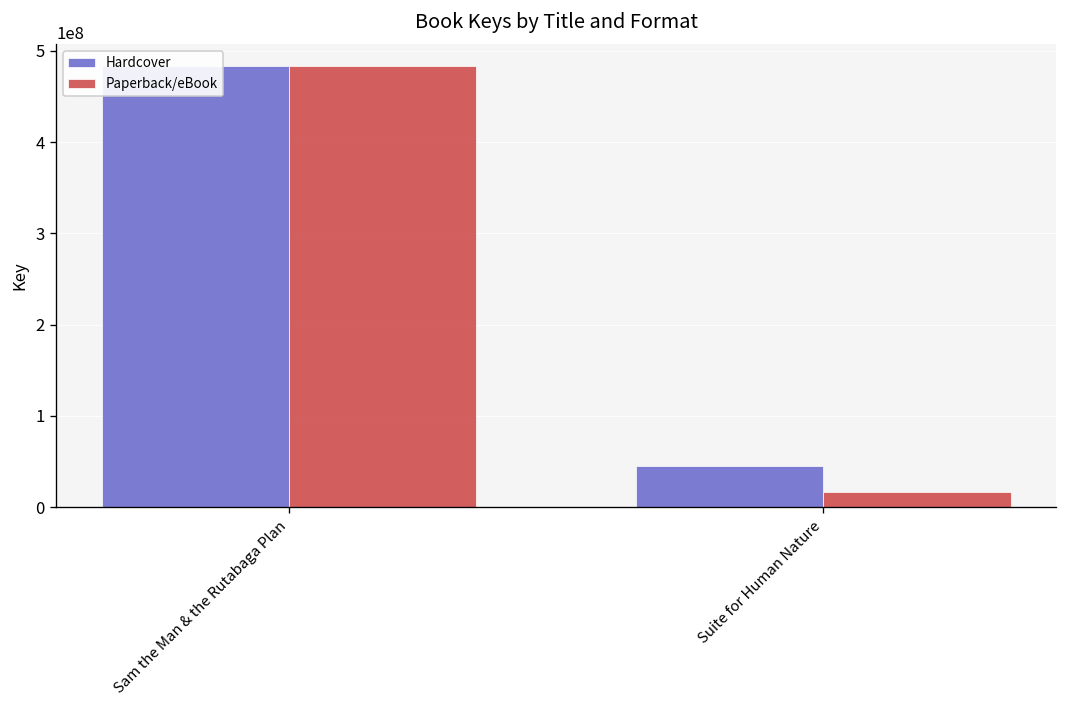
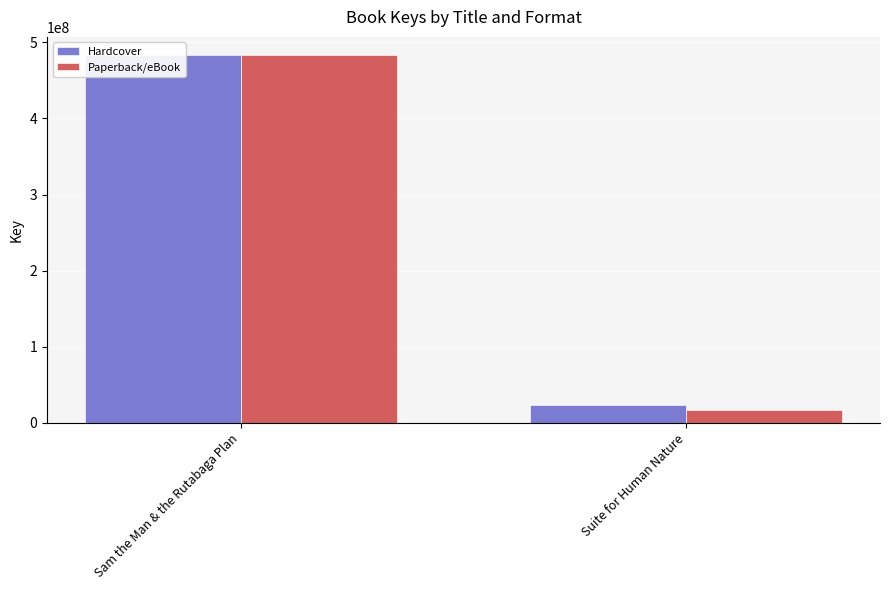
  {
    "Hardcover": {
-     "Suite for Human Nature": 50000000
+     "Suite for Human Nature": 20000000
    },
    "Paperback/eBook": {
      "Sam the Man & the Rutabaga Plan": 480000000,
      "Suite for Human Nature": 20000000
    }
  }
